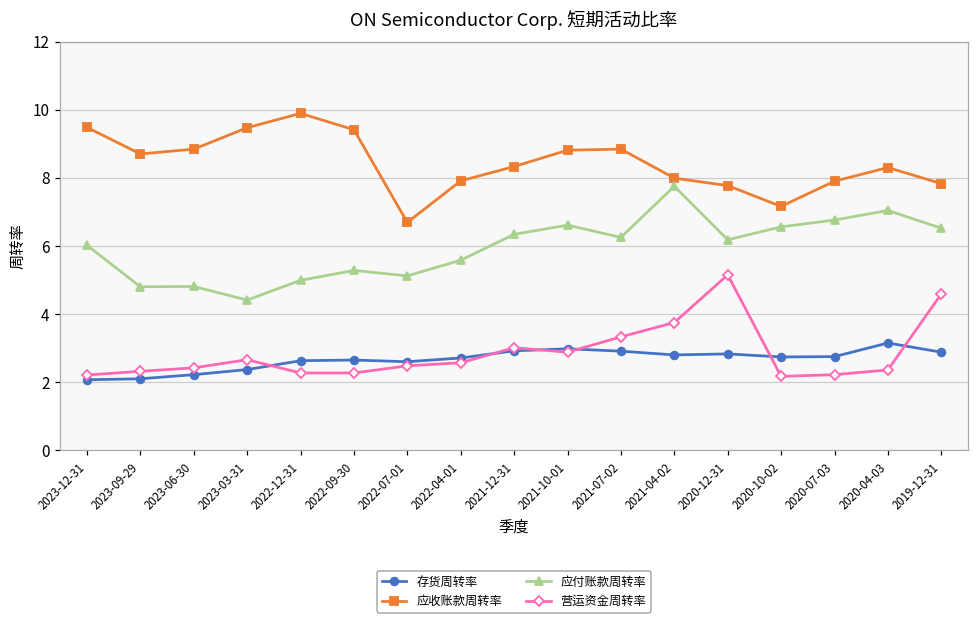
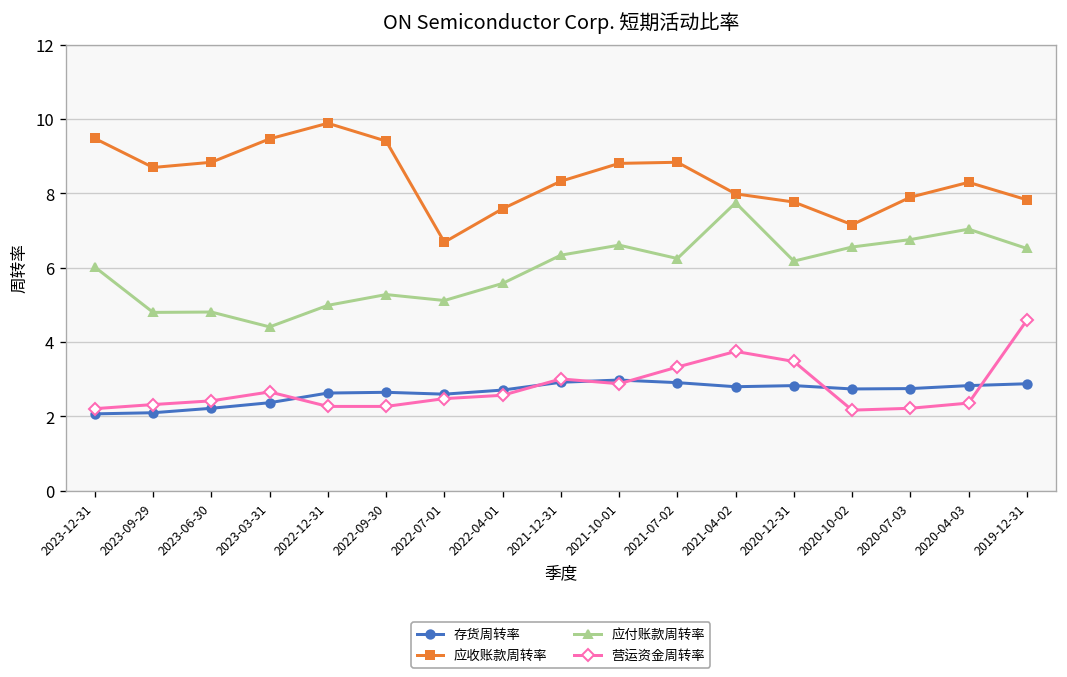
  {
    "存货周转率": {
      "2023-12-31": 2.1,
      "2023-09-29": 2.1,
      "2023-06-30": 2.2,
      "2023-03-31": 2.4,
      "2022-12-31": 2.6,
      "2022-09-30": 2.7,
      "2022-07-01": 2.6,
      "2022-04-01": 2.7,
      "2021-12-31": 2.9,
      "2021-10-01": 3.0,
      "2021-07-02": 2.9,
      "2021-04-02": 2.8,
      "2020-12-31": 2.8,
      "2020-10-02": 2.7,
      "2020-07-03": 2.8,
-     "2020-04-03": 3.2,
+     "2020-04-03": 2.8,
      "2019-12-31": 2.9
    },
    "应收账款周转率": {
      "2023-12-31": 9.5,
      "2023-09-29": 8.7,
      "2023-06-30": 8.8,
      "2023-03-31": 9.5,
      "2022-12-31": 9.9,
      "2022-09-30": 9.4,
      "2022-07-01": 6.7,
-     "2022-04-01": 7.9,
+     "2022-04-01": 7.6,
      "2021-12-31": 8.3,
      "2021-10-01": 8.8,
      "2021-07-02": 8.8,
      "2021-04-02": 8.0,
      "2020-12-31": 7.8,
      "2020-10-02": 7.2,
      "2020-07-03": 7.9,
      "2020-04-03": 8.3,
      "2019-12-31": 7.8
    },
    "应付账款周转率": {
      "2023-12-31": 6.0,
      "2023-09-29": 4.8,
      "2023-06-30": 4.8,
      "2023-03-31": 4.4,
      "2022-12-31": 5.0,
      "2022-09-30": 5.3,
      "2022-07-01": 5.1,
      "2022-04-01": 5.6,
      "2021-12-31": 6.3,
      "2021-10-01": 6.6,
      "2021-07-02": 6.3,
      "2021-04-02": 7.8,
      "2020-12-31": 6.2,
      "2020-10-02": 6.6,
      "2020-07-03": 6.8,
      "2020-04-03": 7.0,
      "2019-12-31": 6.5
    },
    "营运资金周转率": {
      "2023-12-31": 2.2,
      "2023-09-29": 2.3,
      "2023-06-30": 2.4,
      "2023-03-31": 2.7,
      "2022-12-31": 2.3,
      "2022-09-30": 2.3,
      "2022-07-01": 2.5,
      "2022-04-01": 2.6,
      "2021-12-31": 3.0,
      "2021-10-01": 2.9,
      "2021-07-02": 3.3,
      "2021-04-02": 3.8,
-     "2020-12-31": 5.2,
+     "2020-12-31": 3.5,
      "2020-10-02": 2.2,
      "2020-07-03": 2.2,
      "2020-04-03": 2.4,
      "2019-12-31": 4.6
    }
  }
